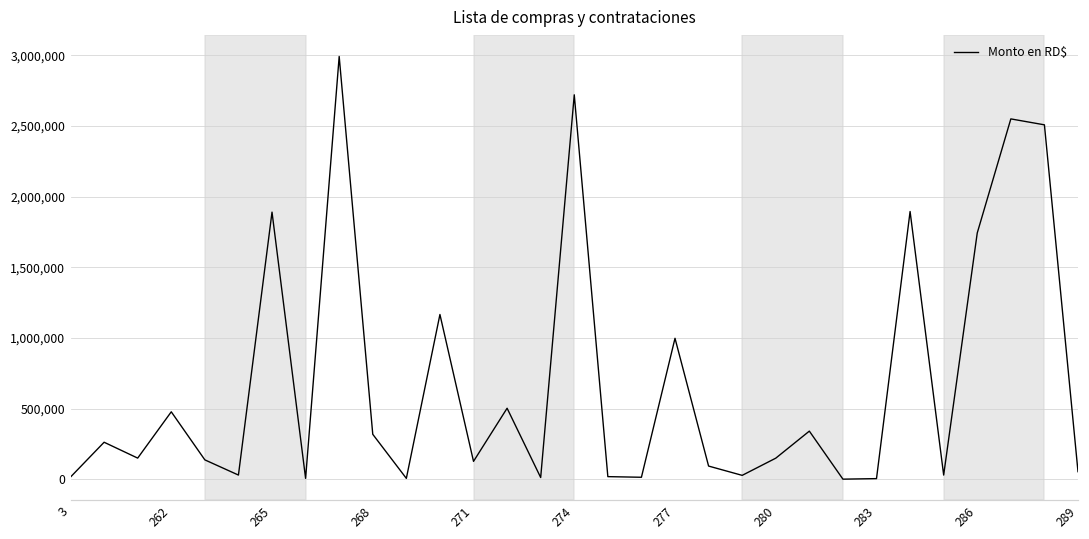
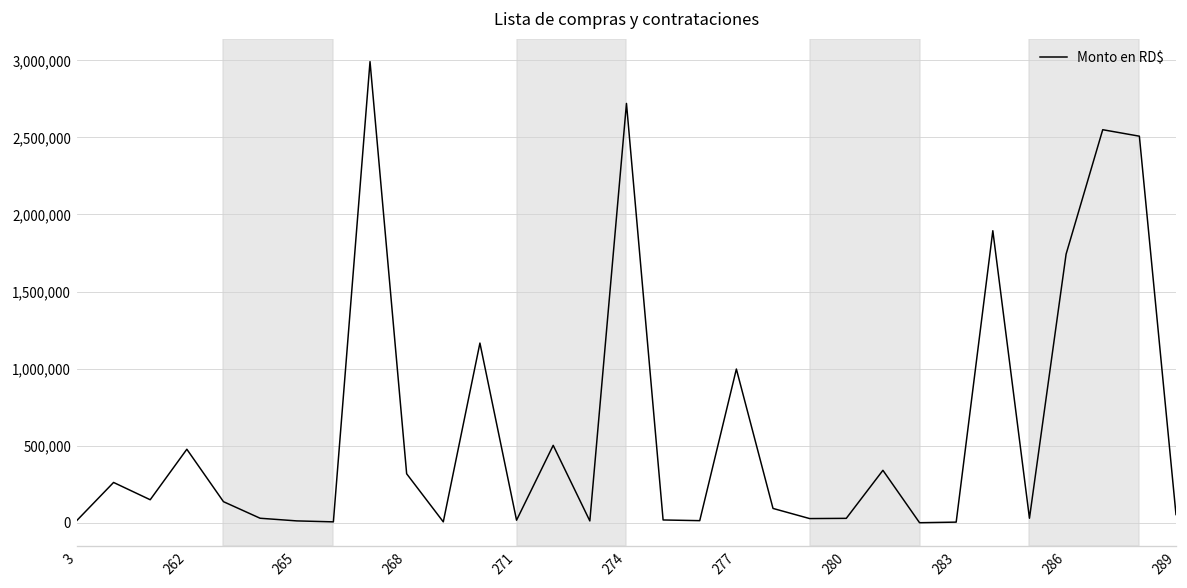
  {
    "3": "10,000",
    "262": "480,000",
-   "265": "1,890,000",
+   "265": "10,000",
    "268": "320,000",
-   "271": "130,000",
+   "271": "20,000",
    "274": "2,720,000",
    "277": "1,000,000",
-   "280": "150,000",
+   "280": "30,000",
    "283": "0",
    "286": "1,740,000",
    "289": "50,000"
  }
